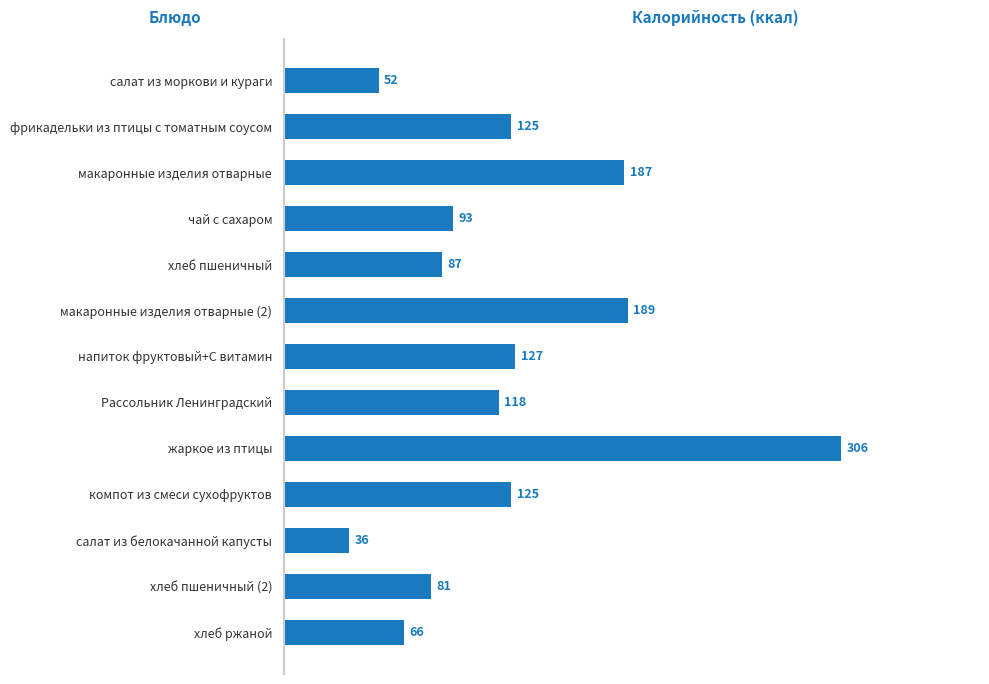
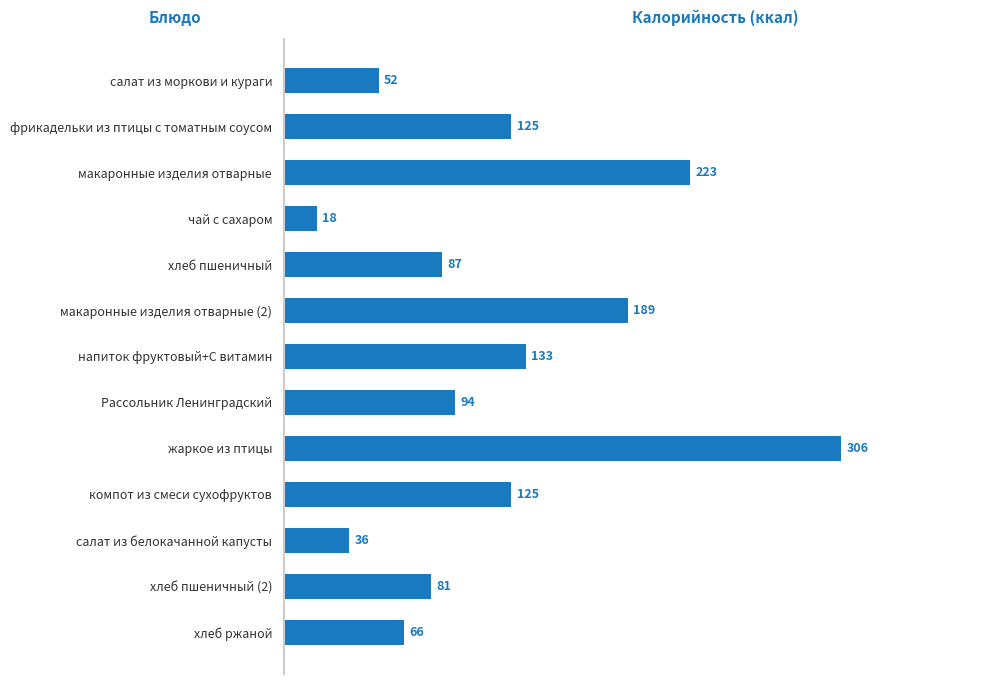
  {
    "салат из моркови и кураги": 52,
    "фрикадельки из птицы с томатным соусом": 125,
-   "макаронные изделия отварные": 187,
-   "чай с сахаром": 93,
+   "макаронные изделия отварные": 223,
+   "чай с сахаром": 18,
    "хлеб пшеничный": 87,
    "макаронные изделия отварные (2)": 189,
-   "напиток фруктовый+С витамин": 127,
-   "Рассольник Ленинградский": 118,
+   "напиток фруктовый+С витамин": 133,
+   "Рассольник Ленинградский": 94,
    "жаркое из птицы": 306,
    "компот из смеси сухофруктов": 125,
    "салат из белокачанной капусты": 36,
    "хлеб пшеничный (2)": 81,
    "хлеб ржаной": 66
  }
